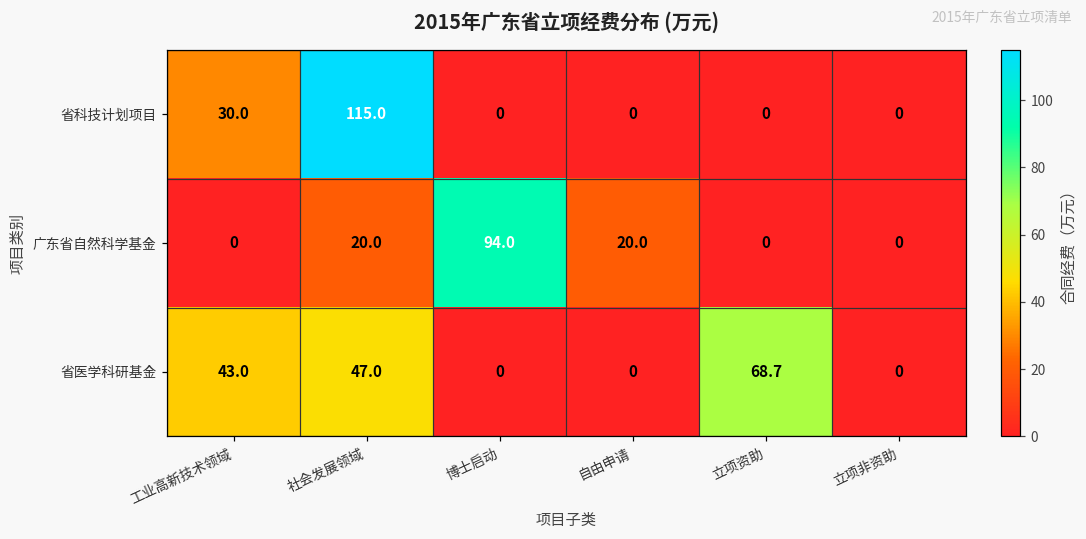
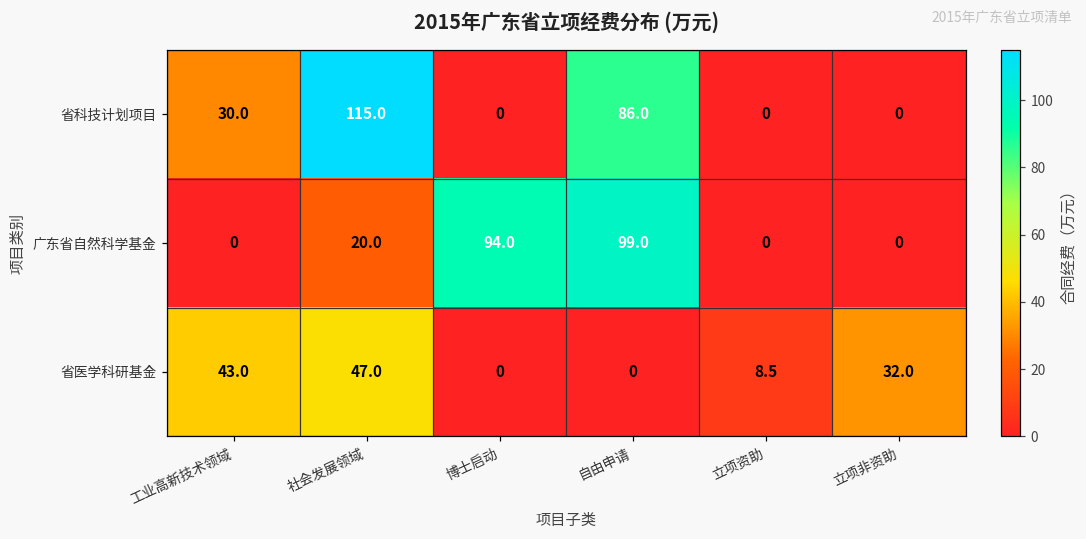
  {
    "省科技计划项目": {
      "工业高新技术领域": 30.0,
      "社会发展领域": 115.0,
      "博士启动": 0,
-     "自由申请": 0,
+     "自由申请": 86.0,
      "立项资助": 0,
      "立项非资助": 0
    },
    "广东省自然科学基金": {
      "工业高新技术领域": 0,
      "社会发展领域": 20.0,
      "博士启动": 94.0,
-     "自由申请": 20.0,
+     "自由申请": 99.0,
      "立项资助": 0,
      "立项非资助": 0
    },
    "省医学科研基金": {
      "工业高新技术领域": 43.0,
      "社会发展领域": 47.0,
      "博士启动": 0,
      "自由申请": 0,
-     "立项资助": 68.7,
-     "立项非资助": 0
+     "立项资助": 8.5,
+     "立项非资助": 32.0
    }
  }
